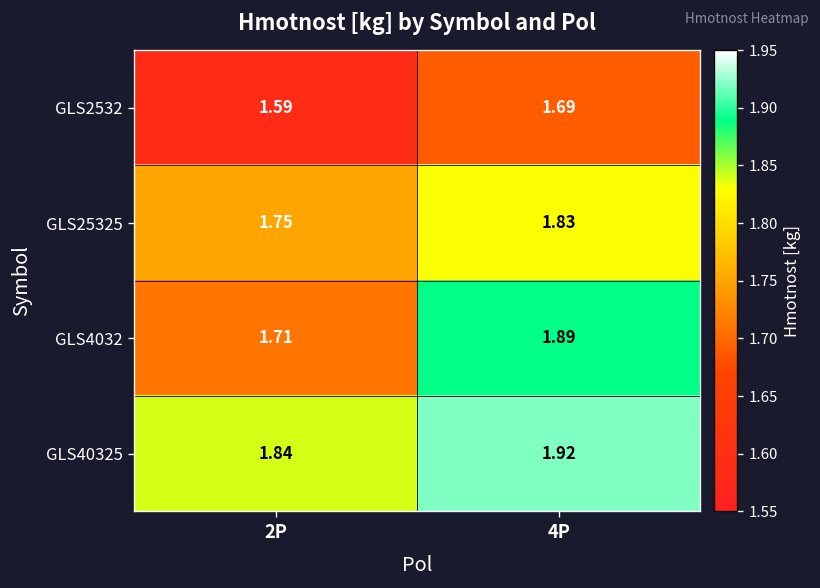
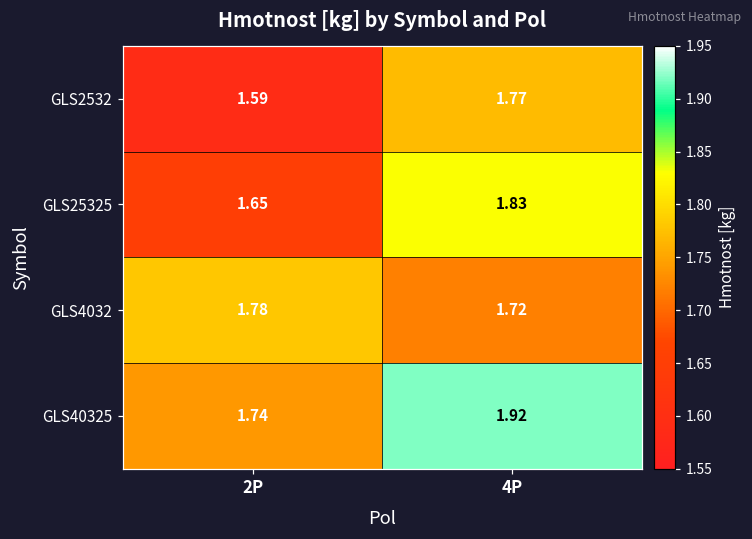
  {
    "GLS2532": {
      "2P": 1.59,
-     "4P": 1.69
+     "4P": 1.77
    },
    "GLS25325": {
-     "2P": 1.75,
+     "2P": 1.65,
      "4P": 1.83
    },
    "GLS4032": {
-     "2P": 1.71,
-     "4P": 1.89
+     "2P": 1.78,
+     "4P": 1.72
    },
    "GLS40325": {
-     "2P": 1.84,
+     "2P": 1.74,
      "4P": 1.92
    }
  }
